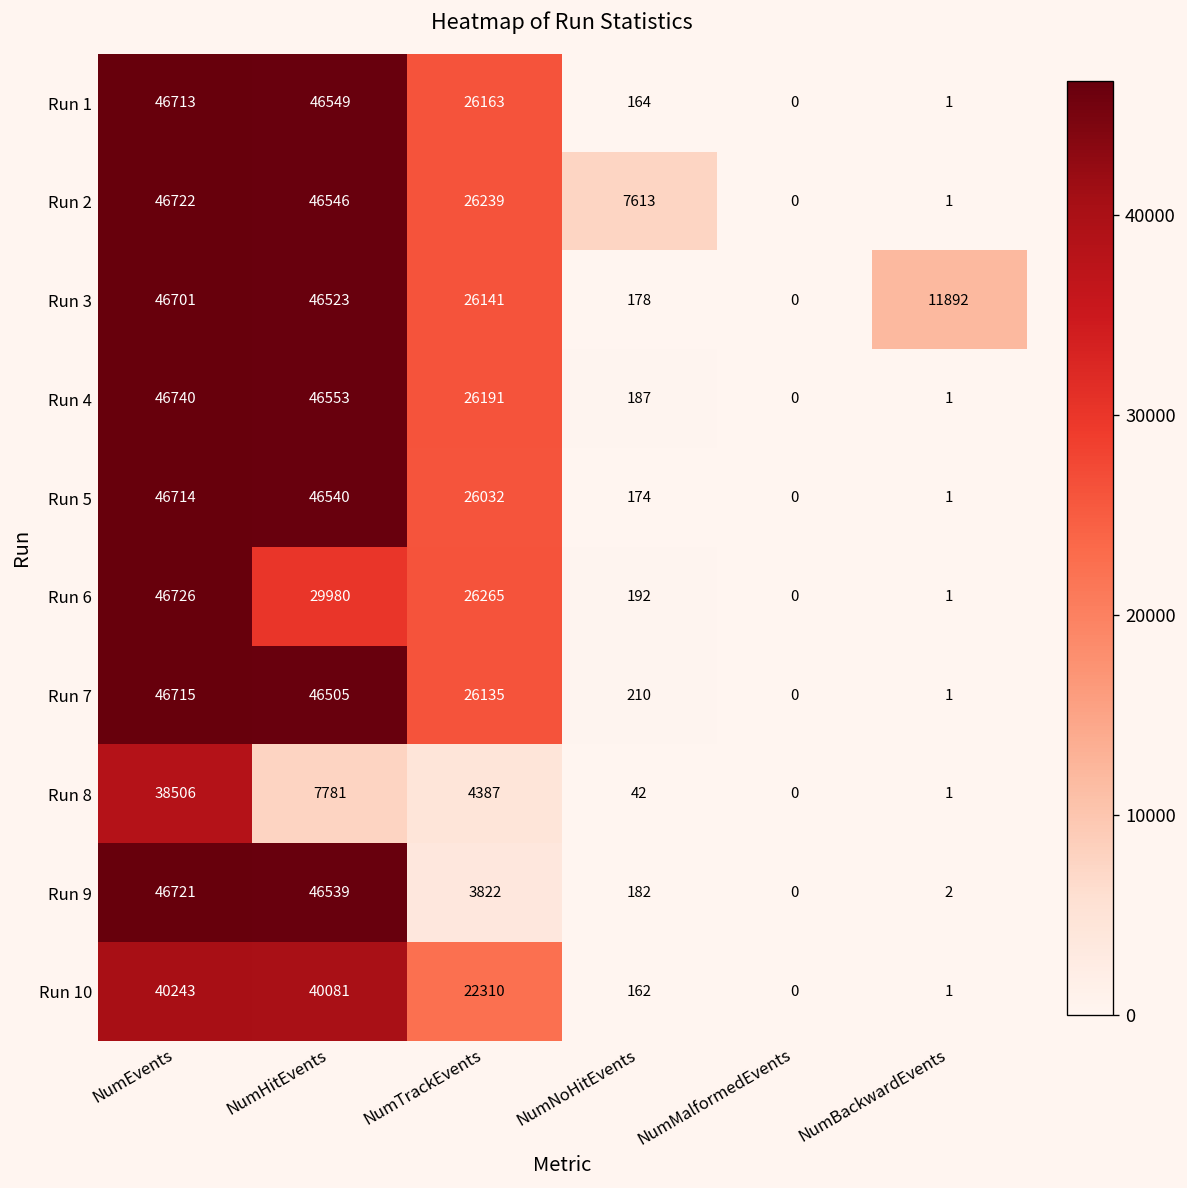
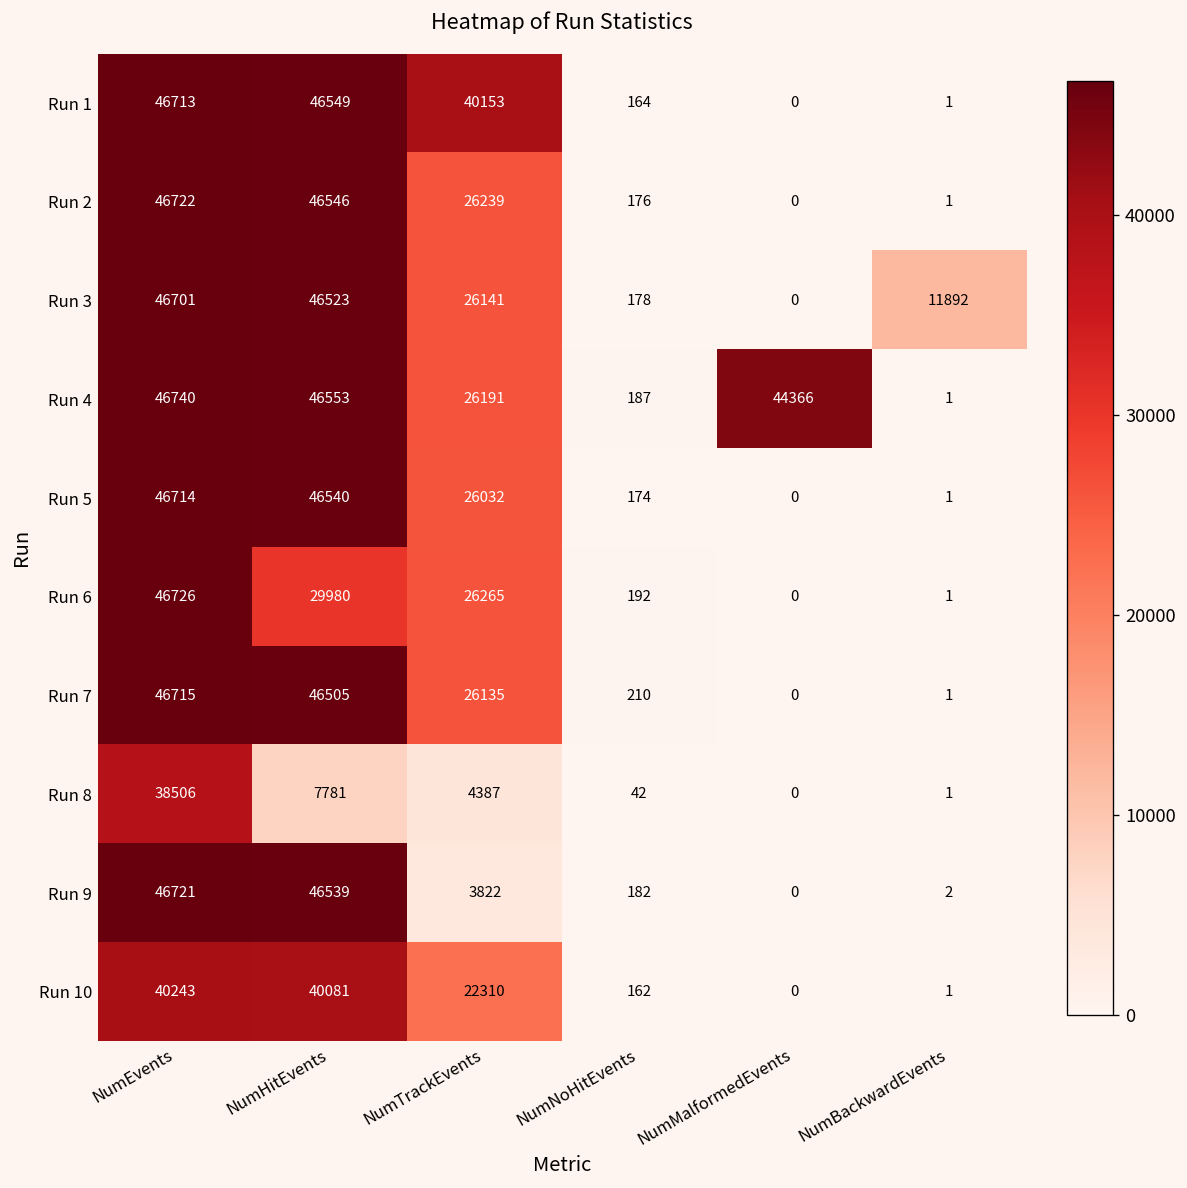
  {
    "Run 1": {
      "NumEvents": 46713,
      "NumHitEvents": 46549,
-     "NumTrackEvents": 26163,
+     "NumTrackEvents": 40153,
      "NumNoHitEvents": 164,
      "NumMalformedEvents": 0,
      "NumBackwardEvents": 1
    },
    "Run 2": {
      "NumEvents": 46722,
      "NumHitEvents": 46546,
      "NumTrackEvents": 26239,
-     "NumNoHitEvents": 7613,
+     "NumNoHitEvents": 176,
      "NumMalformedEvents": 0,
      "NumBackwardEvents": 1
    },
    "Run 3": {
      "NumEvents": 46701,
      "NumHitEvents": 46523,
      "NumTrackEvents": 26141,
      "NumNoHitEvents": 178,
      "NumMalformedEvents": 0,
      "NumBackwardEvents": 11892
    },
    "Run 4": {
      "NumEvents": 46740,
      "NumHitEvents": 46553,
      "NumTrackEvents": 26191,
      "NumNoHitEvents": 187,
-     "NumMalformedEvents": 0,
+     "NumMalformedEvents": 44366,
      "NumBackwardEvents": 1
    },
    "Run 5": {
      "NumEvents": 46714,
      "NumHitEvents": 46540,
      "NumTrackEvents": 26032,
      "NumNoHitEvents": 174,
      "NumMalformedEvents": 0,
      "NumBackwardEvents": 1
    },
    "Run 6": {
      "NumEvents": 46726,
      "NumHitEvents": 29980,
      "NumTrackEvents": 26265,
      "NumNoHitEvents": 192,
      "NumMalformedEvents": 0,
      "NumBackwardEvents": 1
    },
    "Run 7": {
      "NumEvents": 46715,
      "NumHitEvents": 46505,
      "NumTrackEvents": 26135,
      "NumNoHitEvents": 210,
      "NumMalformedEvents": 0,
      "NumBackwardEvents": 1
    },
    "Run 8": {
      "NumEvents": 38506,
      "NumHitEvents": 7781,
      "NumTrackEvents": 4387,
      "NumNoHitEvents": 42,
      "NumMalformedEvents": 0,
      "NumBackwardEvents": 1
    },
    "Run 9": {
      "NumEvents": 46721,
      "NumHitEvents": 46539,
      "NumTrackEvents": 3822,
      "NumNoHitEvents": 182,
      "NumMalformedEvents": 0,
      "NumBackwardEvents": 2
    },
    "Run 10": {
      "NumEvents": 40243,
      "NumHitEvents": 40081,
      "NumTrackEvents": 22310,
      "NumNoHitEvents": 162,
      "NumMalformedEvents": 0,
      "NumBackwardEvents": 1
    }
  }
